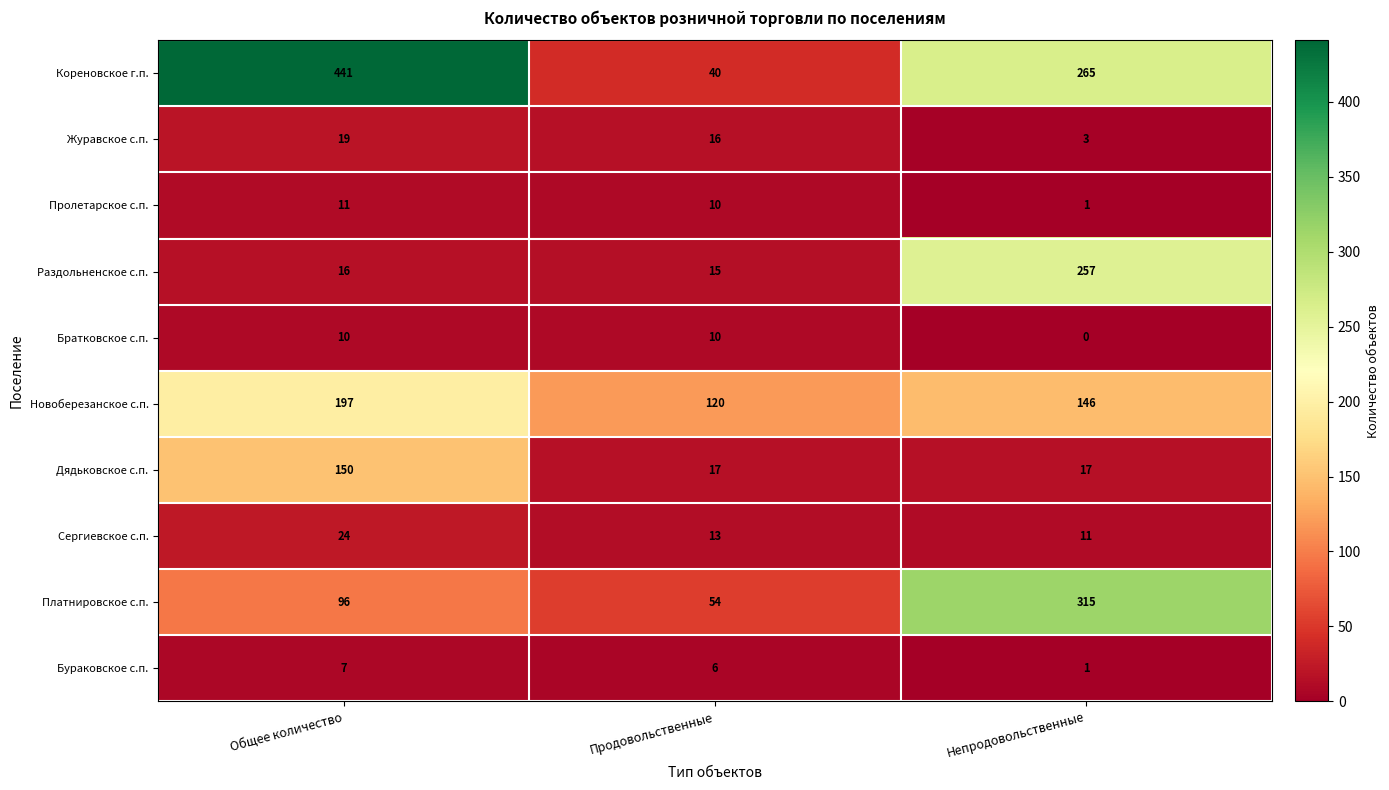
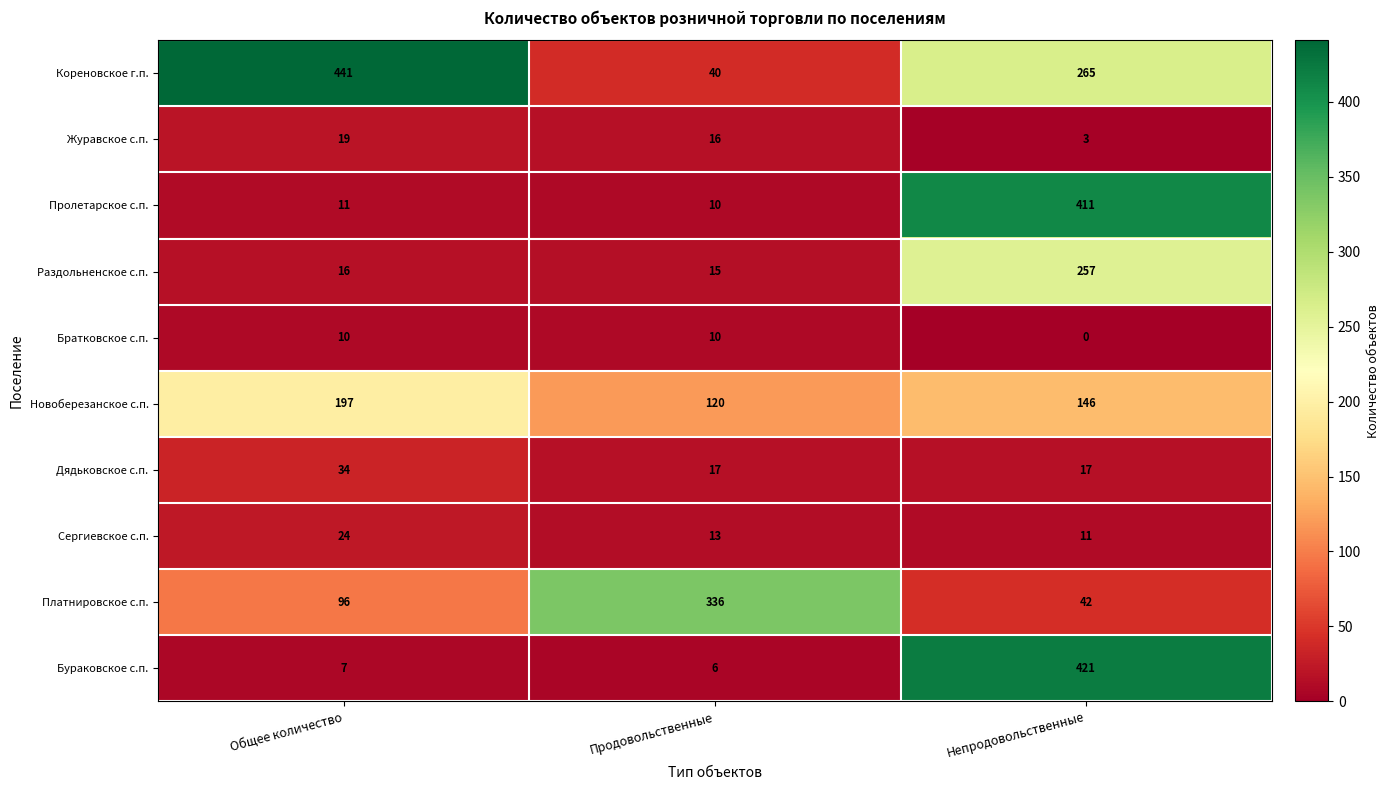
  {
    "Кореновское г.п.": {
      "Общее количество": 441,
      "Продовольственные": 40,
      "Непродовольственные": 265
    },
    "Журавское с.п.": {
      "Общее количество": 19,
      "Продовольственные": 16,
      "Непродовольственные": 3
    },
    "Пролетарское с.п.": {
      "Общее количество": 11,
      "Продовольственные": 10,
-     "Непродовольственные": 1
+     "Непродовольственные": 411
    },
    "Раздольненское с.п.": {
      "Общее количество": 16,
      "Продовольственные": 15,
      "Непродовольственные": 257
    },
    "Братковское с.п.": {
      "Общее количество": 10,
      "Продовольственные": 10,
      "Непродовольственные": 0
    },
    "Новоберезанское с.п.": {
      "Общее количество": 197,
      "Продовольственные": 120,
      "Непродовольственные": 146
    },
    "Дядьковское с.п.": {
-     "Общее количество": 150,
+     "Общее количество": 34,
      "Продовольственные": 17,
      "Непродовольственные": 17
    },
    "Сергиевское с.п.": {
      "Общее количество": 24,
      "Продовольственные": 13,
      "Непродовольственные": 11
    },
    "Платнировское с.п.": {
      "Общее количество": 96,
-     "Продовольственные": 54,
-     "Непродовольственные": 315
+     "Продовольственные": 336,
+     "Непродовольственные": 42
    },
    "Бураковское с.п.": {
      "Общее количество": 7,
      "Продовольственные": 6,
-     "Непродовольственные": 1
+     "Непродовольственные": 421
    }
  }
